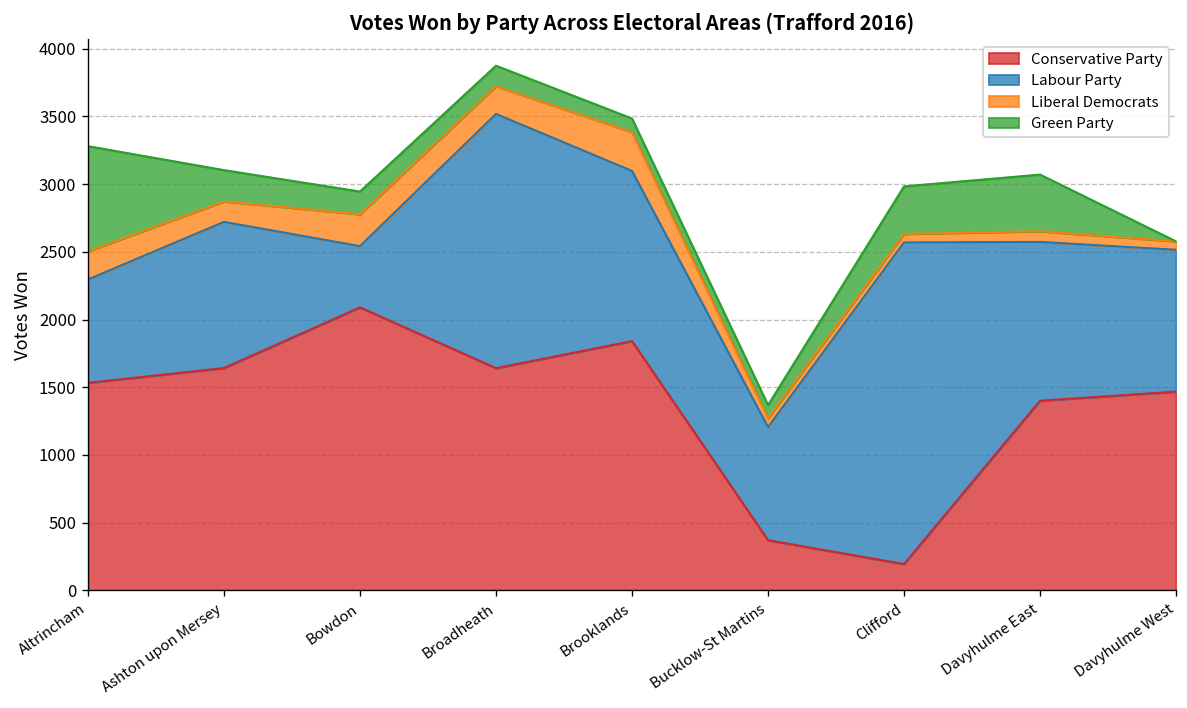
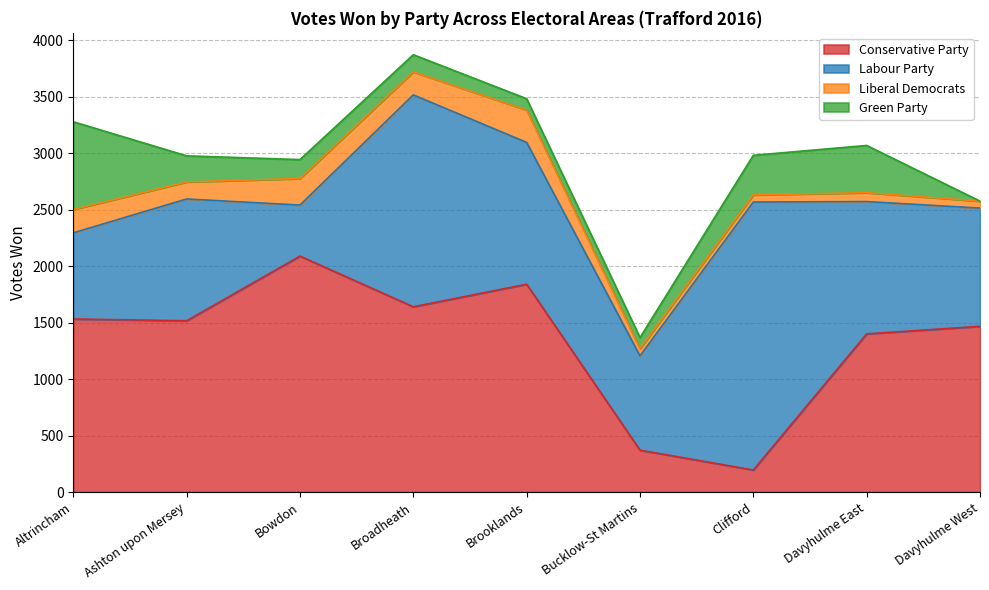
  {
    "Conservative Party": {
      "Altrincham": 1530,
-     "Ashton upon Mersey": 1640,
+     "Ashton upon Mersey": 1520,
      "Bowdon": 2090,
      "Broadheath": 1640,
      "Brooklands": 1840,
      "Bucklow-St Martins": 370,
      "Clifford": 200,
      "Davyhulme East": 1400,
      "Davyhulme West": 1470
    },
    "Labour Party": {
      "Altrincham": 760,
      "Ashton upon Mersey": 1080,
      "Bowdon": 450,
      "Broadheath": 1880,
      "Brooklands": 1260,
      "Bucklow-St Martins": 840,
      "Clifford": 2370,
      "Davyhulme East": 1170,
      "Davyhulme West": 1050
    },
    "Liberal Democrats": {
      "Altrincham": 210,
      "Ashton upon Mersey": 150,
      "Bowdon": 240,
      "Broadheath": 200,
      "Brooklands": 290,
      "Bucklow-St Martins": 60,
      "Clifford": 60,
      "Davyhulme East": 80
    },
    "Green Party": {
      "Altrincham": 780,
      "Ashton upon Mersey": 230,
      "Bowdon": 170,
      "Broadheath": 150,
      "Brooklands": 100,
      "Bucklow-St Martins": 100,
      "Clifford": 350,
      "Davyhulme East": 420
    }
  }
